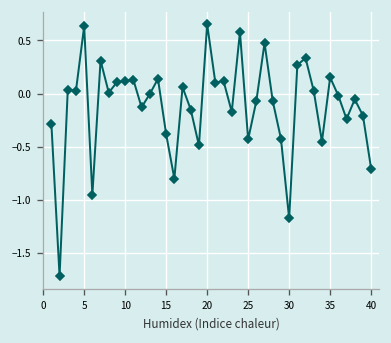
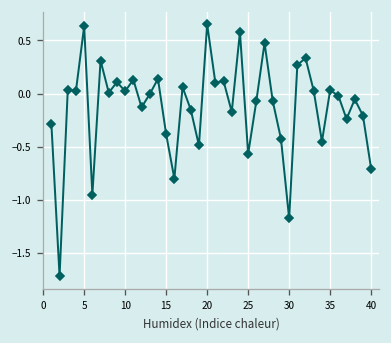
  {
    "5": 0.6,
-   "10": 0.1,
+   "10": 0.0,
    "15": -0.4,
    "20": 0.7,
-   "25": -0.4,
+   "25": -0.6,
    "30": -1.2,
-   "35": 0.2,
+   "35": 0.0,
    "40": -0.7
  }
